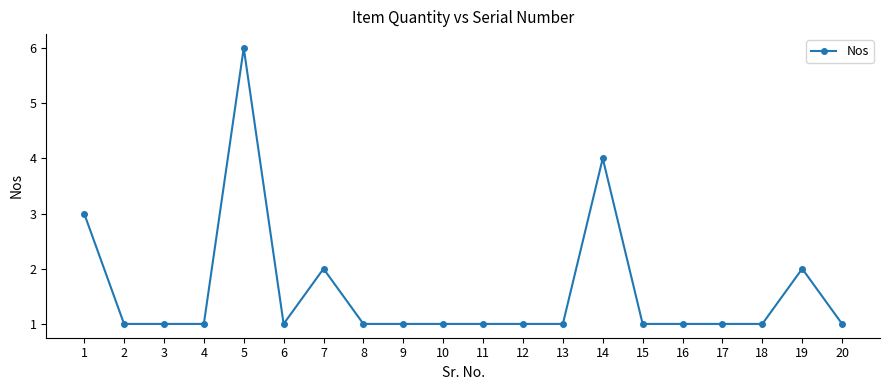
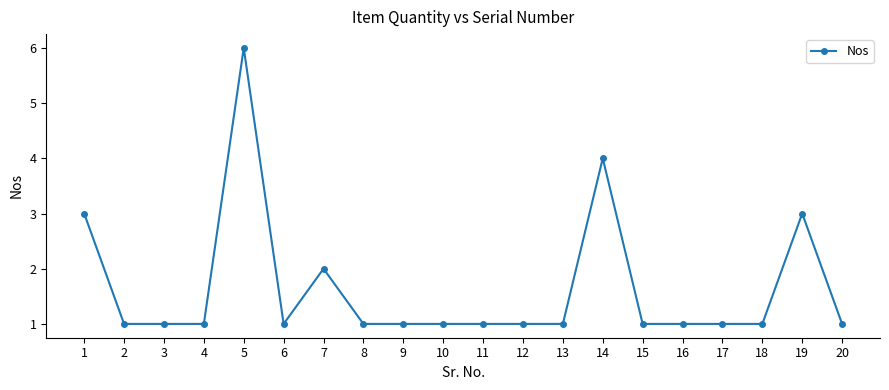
  {
    "1": 3,
    "2": 1,
    "3": 1,
    "4": 1,
    "5": 6,
    "6": 1,
    "7": 2,
    "8": 1,
    "9": 1,
    "10": 1,
    "11": 1,
    "12": 1,
    "13": 1,
    "14": 4,
    "15": 1,
    "16": 1,
    "17": 1,
    "18": 1,
-   "19": 2,
+   "19": 3,
    "20": 1
  }
